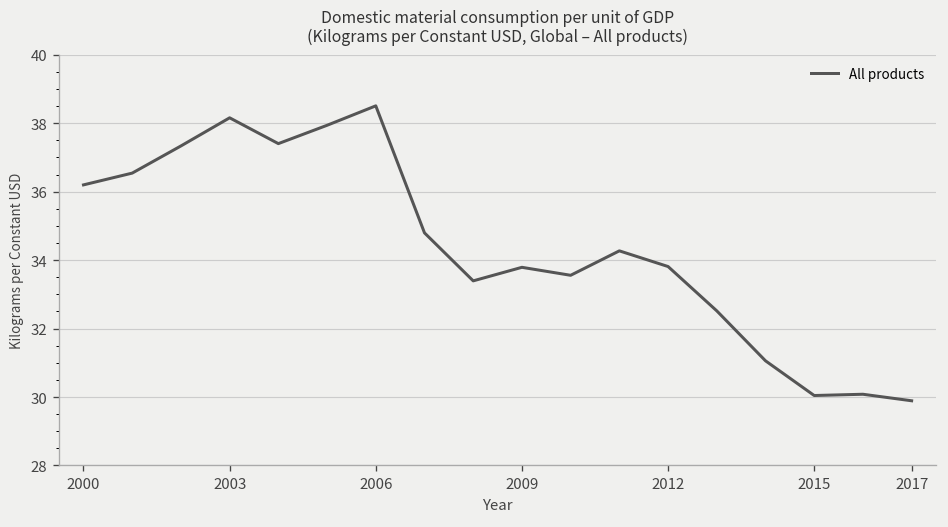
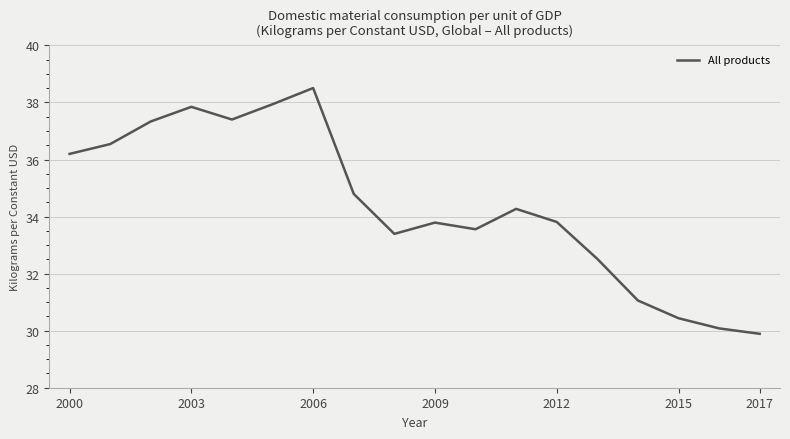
  {
    "2000": 36.2,
-   "2003": 38.2,
+   "2003": 37.8,
    "2006": 38.5,
    "2009": 33.8,
    "2012": 33.8,
-   "2015": 30.0,
+   "2015": 30.4,
    "2017": 29.9
  }
